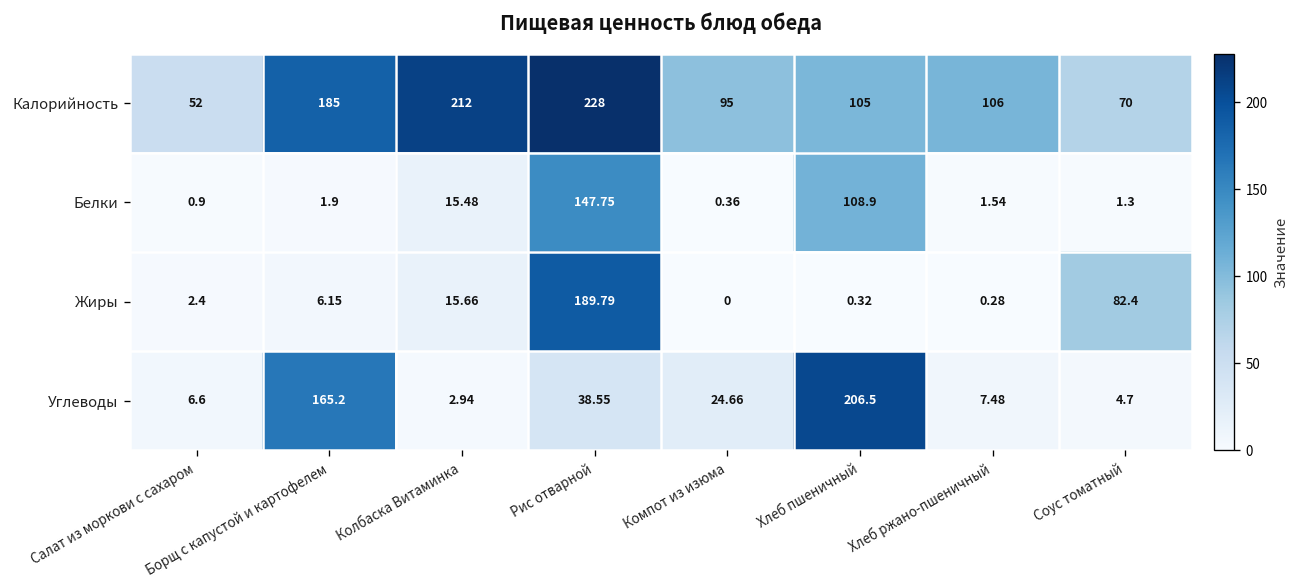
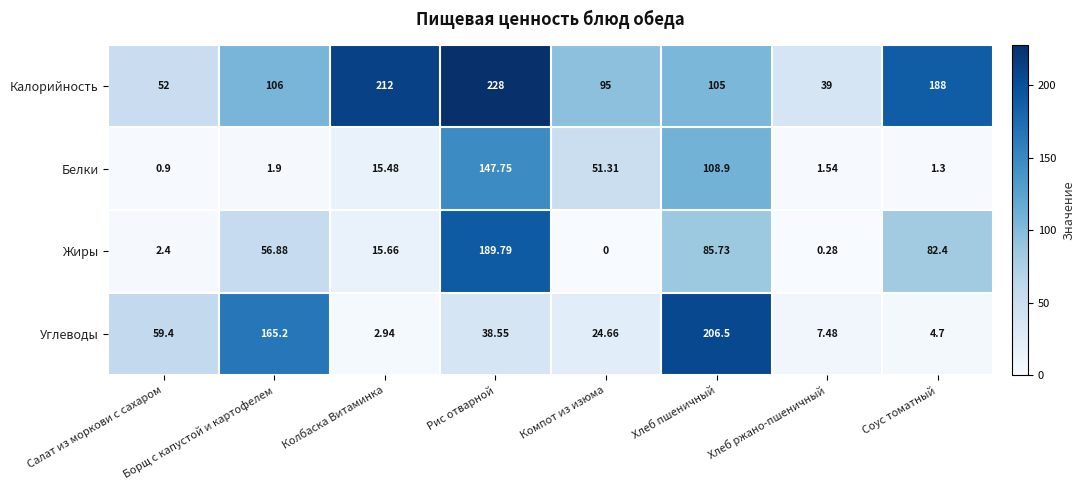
  {
    "Калорийность": {
      "Салат из моркови с сахаром": 52,
-     "Борщ с капустой и картофелем": 185,
+     "Борщ с капустой и картофелем": 106,
      "Колбаска Витаминка": 212,
      "Рис отварной": 228,
      "Компот из изюма": 95,
      "Хлеб пшеничный": 105,
-     "Хлеб ржано-пшеничный": 106,
-     "Соус томатный": 70
+     "Хлеб ржано-пшеничный": 39,
+     "Соус томатный": 188
    },
    "Белки": {
      "Салат из моркови с сахаром": 0.9,
      "Борщ с капустой и картофелем": 1.9,
      "Колбаска Витаминка": 15.48,
      "Рис отварной": 147.75,
-     "Компот из изюма": 0.36,
+     "Компот из изюма": 51.31,
      "Хлеб пшеничный": 108.9,
      "Хлеб ржано-пшеничный": 1.54,
      "Соус томатный": 1.3
    },
    "Жиры": {
      "Салат из моркови с сахаром": 2.4,
-     "Борщ с капустой и картофелем": 6.15,
+     "Борщ с капустой и картофелем": 56.88,
      "Колбаска Витаминка": 15.66,
      "Рис отварной": 189.79,
      "Компот из изюма": 0,
-     "Хлеб пшеничный": 0.32,
+     "Хлеб пшеничный": 85.73,
      "Хлеб ржано-пшеничный": 0.28,
      "Соус томатный": 82.4
    },
    "Углеводы": {
-     "Салат из моркови с сахаром": 6.6,
+     "Салат из моркови с сахаром": 59.4,
      "Борщ с капустой и картофелем": 165.2,
      "Колбаска Витаминка": 2.94,
      "Рис отварной": 38.55,
      "Компот из изюма": 24.66,
      "Хлеб пшеничный": 206.5,
      "Хлеб ржано-пшеничный": 7.48,
      "Соус томатный": 4.7
    }
  }
